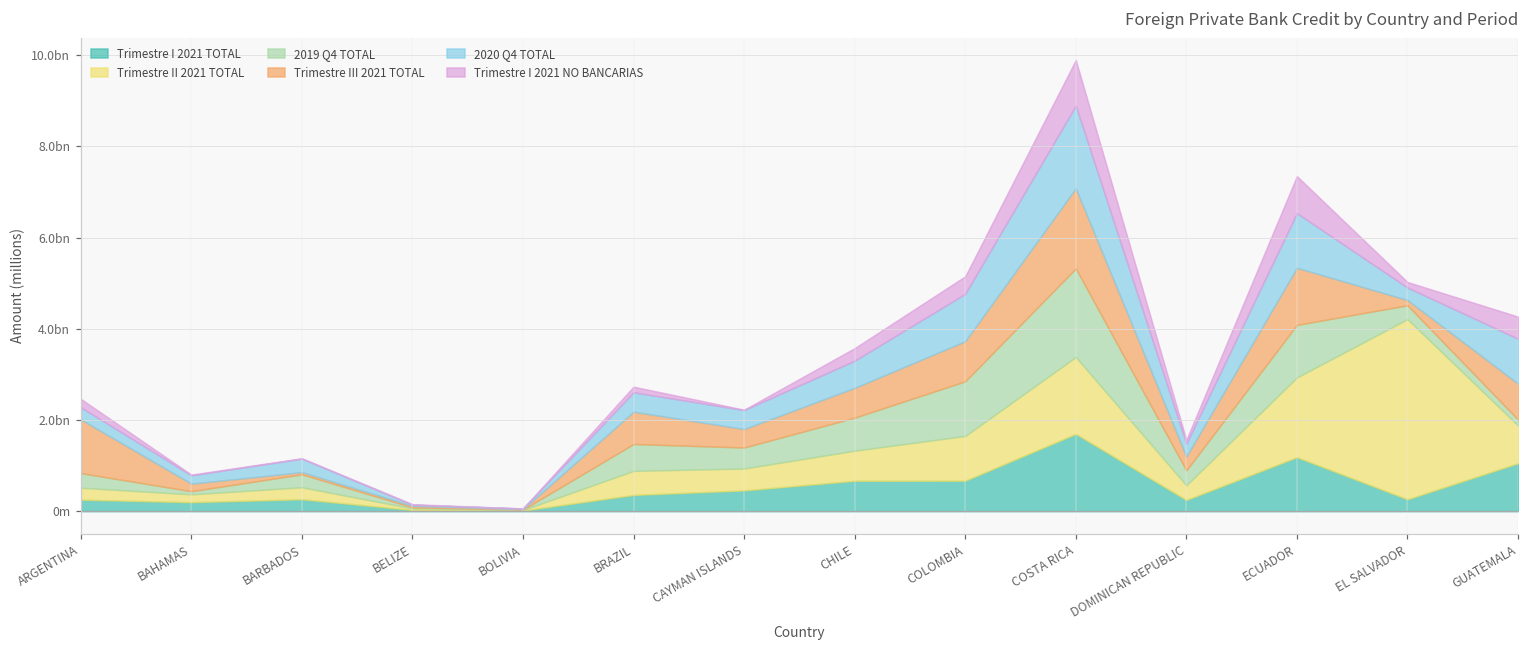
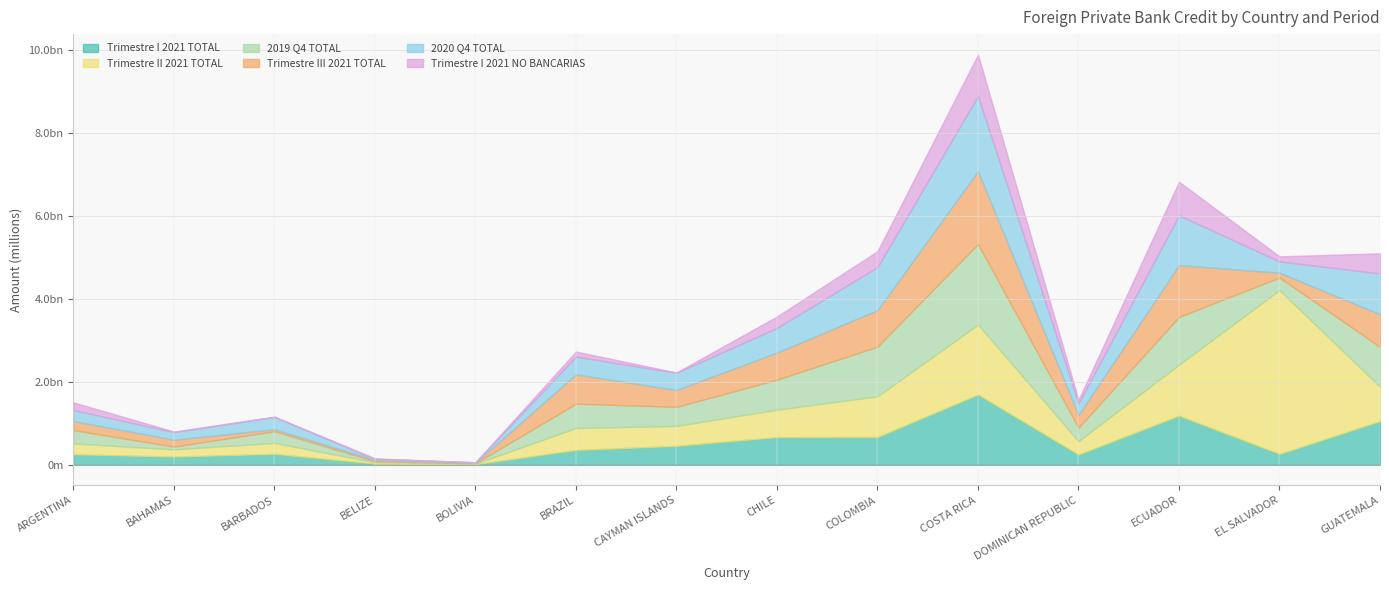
  {
    "Trimestre I 2021 TOTAL": {
      "ARGENTINA": 300000000,
      "BAHAMAS": 200000000,
      "BARBADOS": 300000000,
      "BRAZIL": 400000000,
      "CAYMAN ISLANDS": 500000000,
      "CHILE": 700000000,
      "COLOMBIA": 700000000,
      "COSTA RICA": 1700000000,
      "DOMINICAN REPUBLIC": 200000000,
      "ECUADOR": 1200000000,
      "EL SALVADOR": 300000000,
      "GUATEMALA": 1100000000
    },
    "Trimestre II 2021 TOTAL": {
      "ARGENTINA": 300000000,
      "BAHAMAS": 200000000,
      "BARBADOS": 300000000,
      "BRAZIL": 500000000,
      "CAYMAN ISLANDS": 500000000,
      "CHILE": 700000000,
      "COLOMBIA": 1000000000,
      "COSTA RICA": 1700000000,
      "DOMINICAN REPUBLIC": 300000000,
-     "ECUADOR": 1800000000,
+     "ECUADOR": 1200000000,
      "EL SALVADOR": 4000000000,
      "GUATEMALA": 800000000
    },
    "2019 Q4 TOTAL": {
      "ARGENTINA": 300000000,
      "BAHAMAS": 100000000,
      "BRAZIL": 600000000,
      "CAYMAN ISLANDS": 500000000,
      "CHILE": 700000000,
      "COLOMBIA": 1200000000,
      "COSTA RICA": 1900000000,
      "DOMINICAN REPUBLIC": 300000000,
      "ECUADOR": 1200000000,
      "EL SALVADOR": 300000000,
-     "GUATEMALA": 100000000
+     "GUATEMALA": 1000000000
    },
    "Trimestre III 2021 TOTAL": {
-     "ARGENTINA": 1200000000,
+     "ARGENTINA": 200000000,
      "BAHAMAS": 200000000,
      "BRAZIL": 700000000,
      "CAYMAN ISLANDS": 400000000,
      "CHILE": 700000000,
      "COLOMBIA": 900000000,
      "COSTA RICA": 1800000000,
      "DOMINICAN REPUBLIC": 300000000,
      "ECUADOR": 1300000000,
      "EL SALVADOR": 100000000,
      "GUATEMALA": 800000000
    },
    "2020 Q4 TOTAL": {
      "ARGENTINA": 300000000,
      "BRAZIL": 400000000,
      "CHILE": 600000000,
      "COLOMBIA": 1000000000,
      "COSTA RICA": 1800000000,
      "DOMINICAN REPUBLIC": 300000000,
      "ECUADOR": 1200000000,
      "EL SALVADOR": 300000000,
      "GUATEMALA": 1000000000
    },
    "Trimestre I 2021 NO BANCARIAS": {
      "ARGENTINA": 200000000,
      "BRAZIL": 100000000,
      "CHILE": 300000000,
      "COLOMBIA": 400000000,
      "COSTA RICA": 1000000000,
      "DOMINICAN REPUBLIC": 100000000,
      "ECUADOR": 800000000,
      "EL SALVADOR": 100000000,
      "GUATEMALA": 500000000
    }
  }
